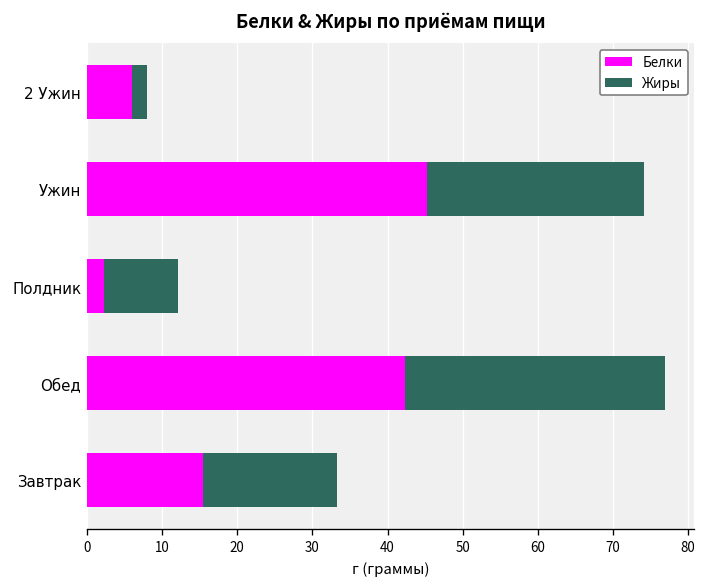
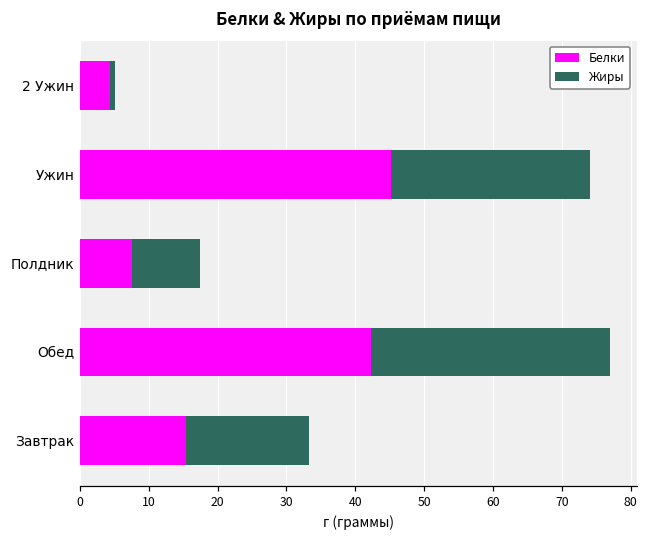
  {
    "Белки": {
-     "2 Ужин": 6,
+     "2 Ужин": 4,
      "Ужин": 45,
-     "Полдник": 2,
+     "Полдник": 8,
      "Обед": 42,
      "Завтрак": 15
    },
    "Жиры": {
-     "2 Ужин": 2,
+     "2 Ужин": 1,
      "Ужин": 29,
      "Полдник": 10,
      "Обед": 35,
      "Завтрак": 18
    }
  }
